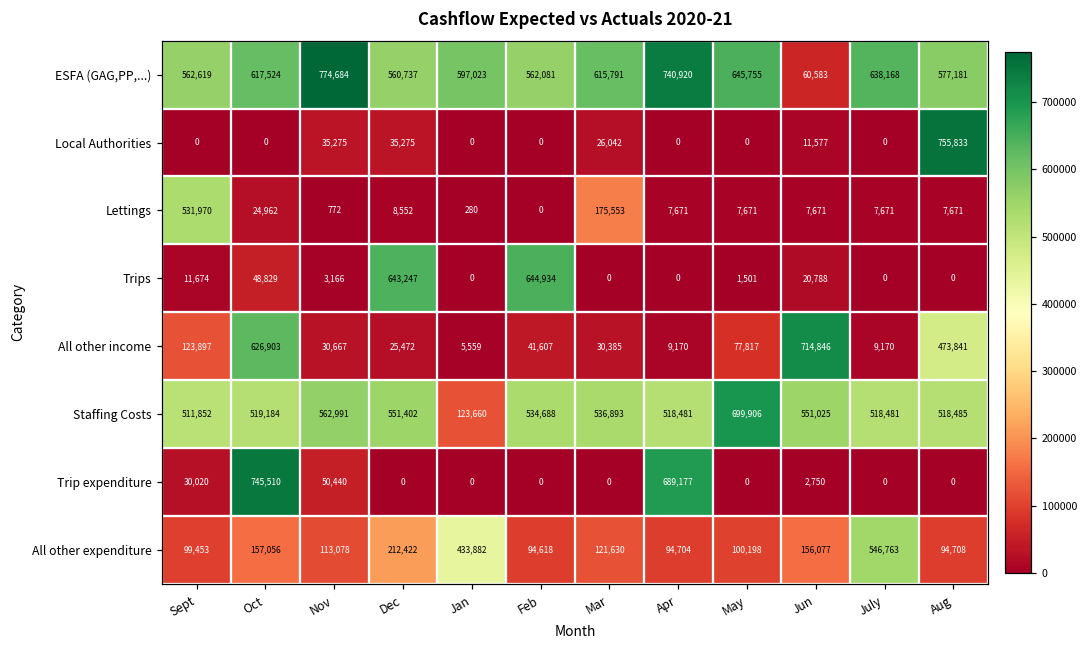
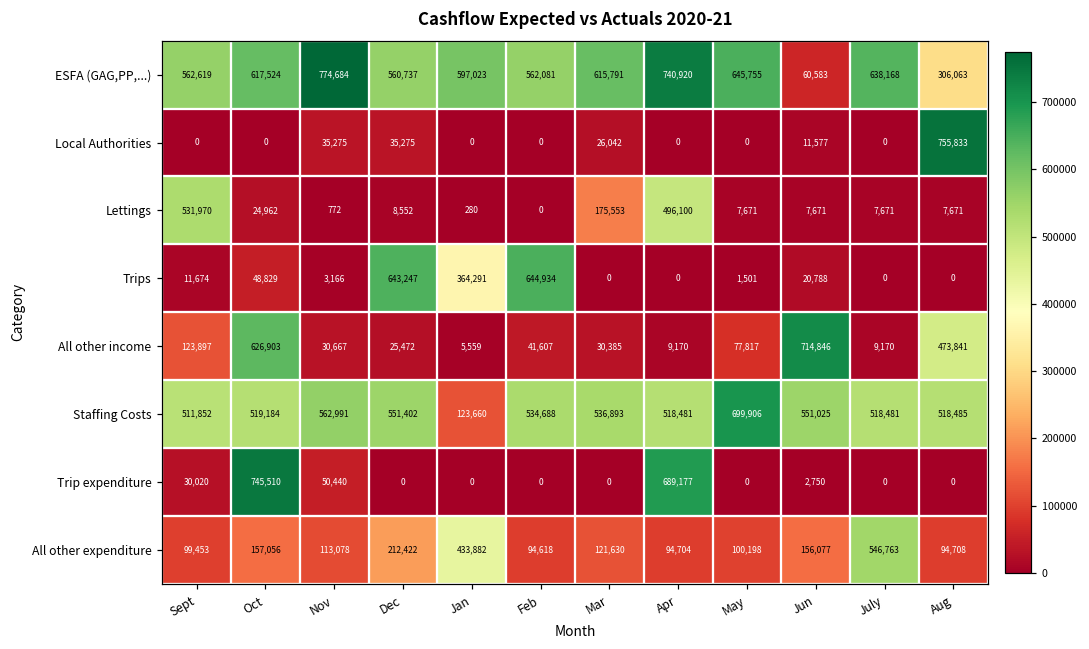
  {
    "ESFA (GAG,PP,...)": {
      "Sept": "562,619",
      "Oct": "617,524",
      "Nov": "774,684",
      "Dec": "560,737",
      "Jan": "597,023",
      "Feb": "562,081",
      "Mar": "615,791",
      "Apr": "740,920",
      "May": "645,755",
      "Jun": "60,583",
      "July": "638,168",
-     "Aug": "577,181"
+     "Aug": "306,063"
    },
    "Local Authorities": {
      "Sept": "0",
      "Oct": "0",
      "Nov": "35,275",
      "Dec": "35,275",
      "Jan": "0",
      "Feb": "0",
      "Mar": "26,042",
      "Apr": "0",
      "May": "0",
      "Jun": "11,577",
      "July": "0",
      "Aug": "755,833"
    },
    "Lettings": {
      "Sept": "531,970",
      "Oct": "24,962",
      "Nov": "772",
      "Dec": "8,552",
      "Jan": "280",
      "Feb": "0",
      "Mar": "175,553",
-     "Apr": "7,671",
+     "Apr": "496,100",
      "May": "7,671",
      "Jun": "7,671",
      "July": "7,671",
      "Aug": "7,671"
    },
    "Trips": {
      "Sept": "11,674",
      "Oct": "48,829",
      "Nov": "3,166",
      "Dec": "643,247",
-     "Jan": "0",
+     "Jan": "364,291",
      "Feb": "644,934",
      "Mar": "0",
      "Apr": "0",
      "May": "1,501",
      "Jun": "20,788",
      "July": "0",
      "Aug": "0"
    },
    "All other income": {
      "Sept": "123,897",
      "Oct": "626,903",
      "Nov": "30,667",
      "Dec": "25,472",
      "Jan": "5,559",
      "Feb": "41,607",
      "Mar": "30,385",
      "Apr": "9,170",
      "May": "77,817",
      "Jun": "714,846",
      "July": "9,170",
      "Aug": "473,841"
    },
    "Staffing Costs": {
      "Sept": "511,852",
      "Oct": "519,184",
      "Nov": "562,991",
      "Dec": "551,402",
      "Jan": "123,660",
      "Feb": "534,688",
      "Mar": "536,893",
      "Apr": "518,481",
      "May": "699,906",
      "Jun": "551,025",
      "July": "518,481",
      "Aug": "518,485"
    },
    "Trip expenditure": {
      "Sept": "30,020",
      "Oct": "745,510",
      "Nov": "50,440",
      "Dec": "0",
      "Jan": "0",
      "Feb": "0",
      "Mar": "0",
      "Apr": "689,177",
      "May": "0",
      "Jun": "2,750",
      "July": "0",
      "Aug": "0"
    },
    "All other expenditure": {
      "Sept": "99,453",
      "Oct": "157,056",
      "Nov": "113,078",
      "Dec": "212,422",
      "Jan": "433,882",
      "Feb": "94,618",
      "Mar": "121,630",
      "Apr": "94,704",
      "May": "100,198",
      "Jun": "156,077",
      "July": "546,763",
      "Aug": "94,708"
    }
  }
